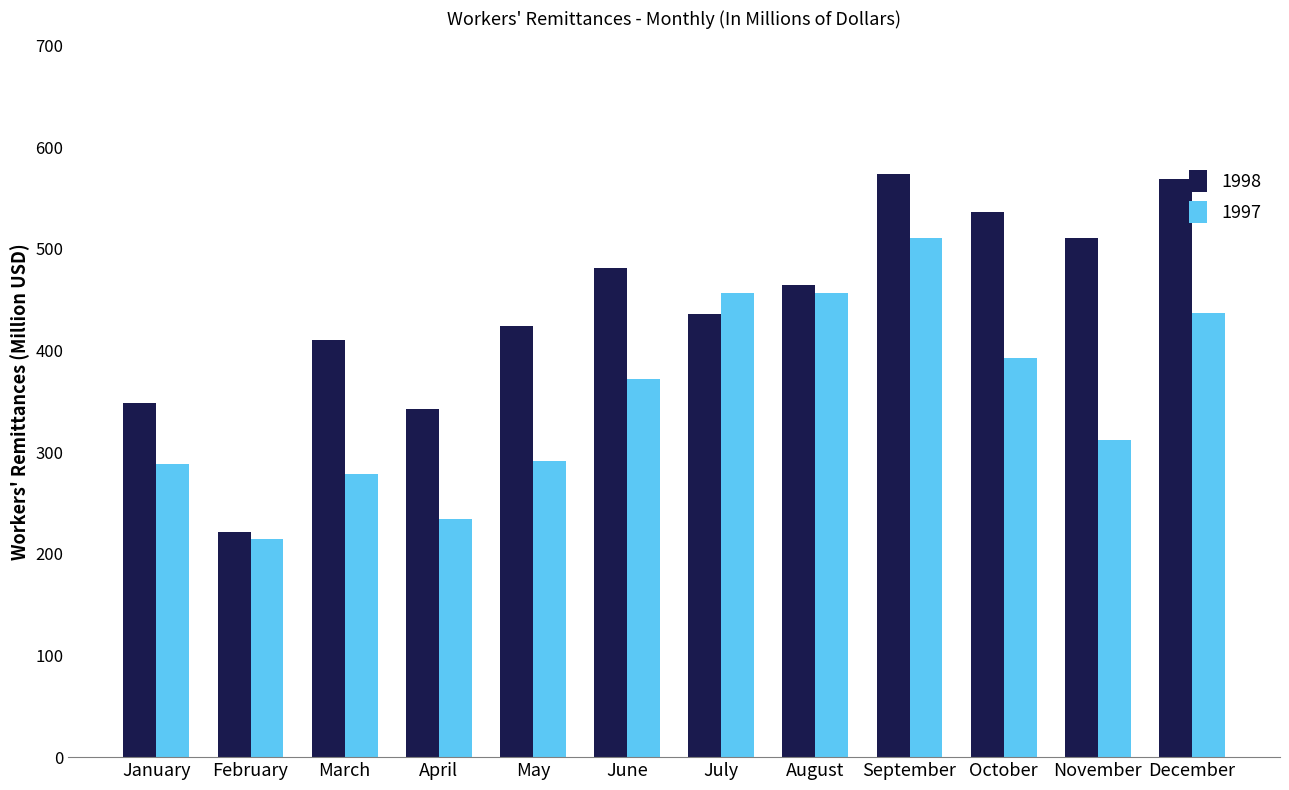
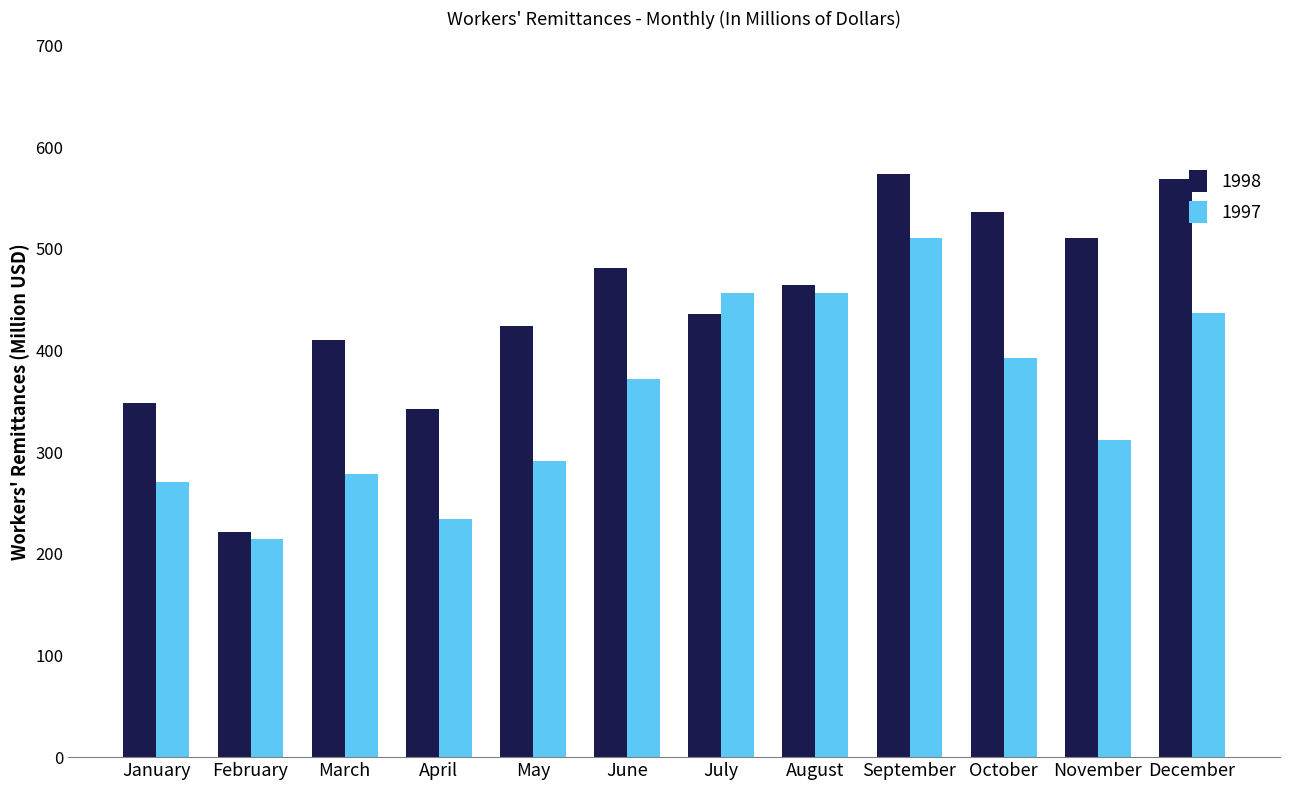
  {
    "1998": {
      "January": 348,
      "February": 221,
      "March": 410,
      "April": 342,
      "May": 424,
      "June": 481,
      "July": 436,
      "August": 464,
      "September": 574,
      "October": 536,
      "November": 511,
      "December": 569
    },
    "1997": {
-     "January": 288,
+     "January": 271,
      "February": 215,
      "March": 279,
      "April": 234,
      "May": 291,
      "June": 372,
      "July": 457,
      "August": 457,
      "September": 511,
      "October": 393,
      "November": 312,
      "December": 437
    }
  }
